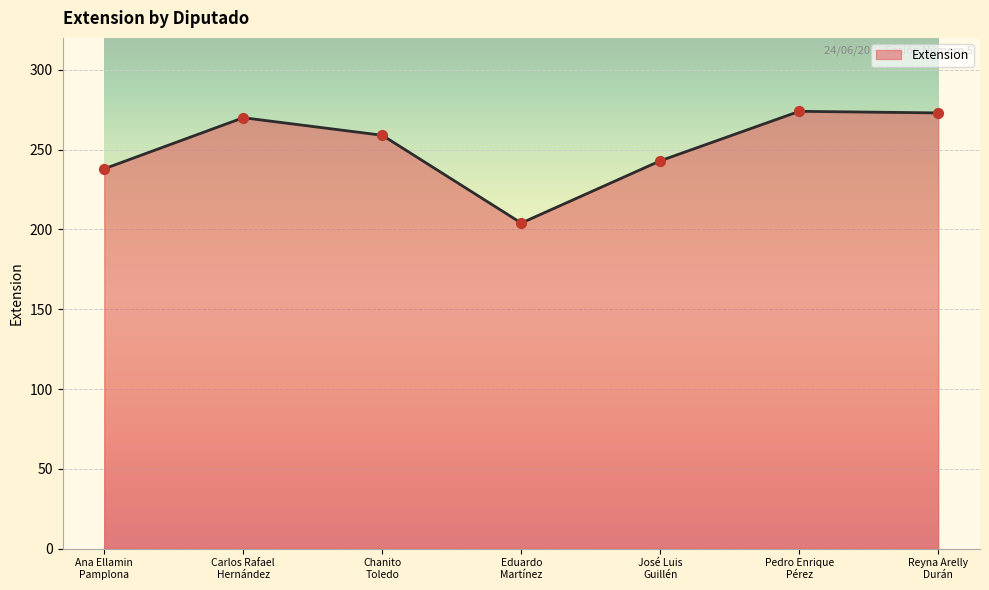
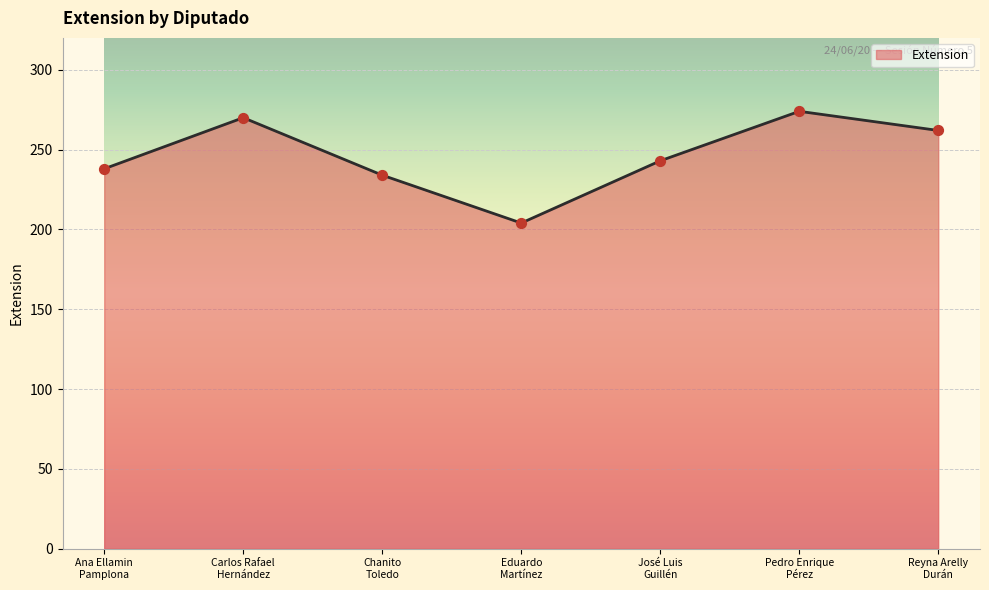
  {
    "Ana Ellamin Pamplona": 238,
    "Carlos Rafael Hernández": 270,
-   "Chanito Toledo": 259,
+   "Chanito Toledo": 234,
    "Eduardo Martínez": 204,
    "José Luis Guillén": 243,
    "Pedro Enrique Pérez": 274,
-   "Reyna Arelly Durán": 273
+   "Reyna Arelly Durán": 262
  }
